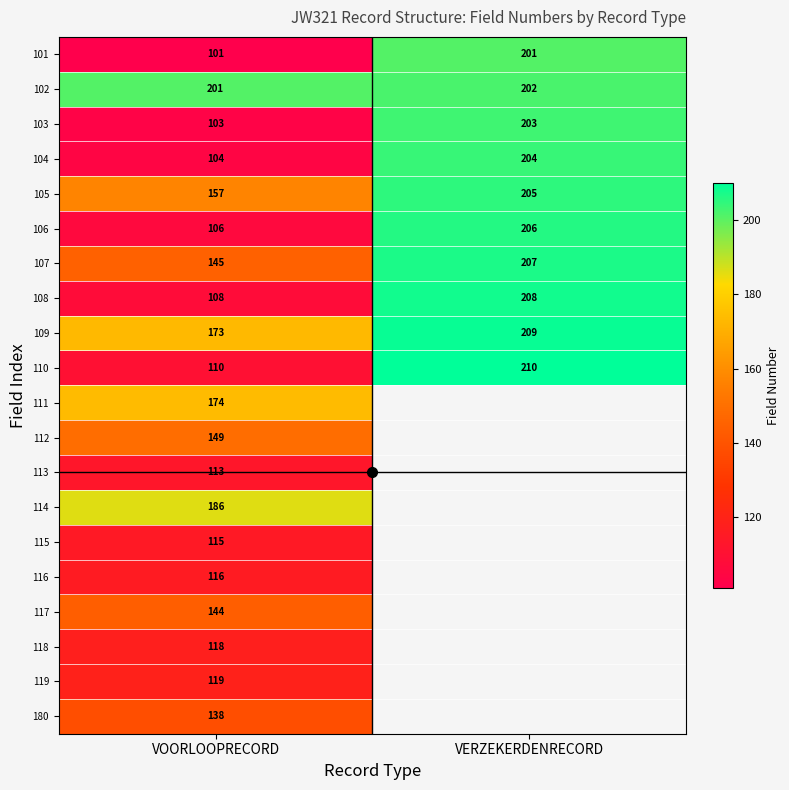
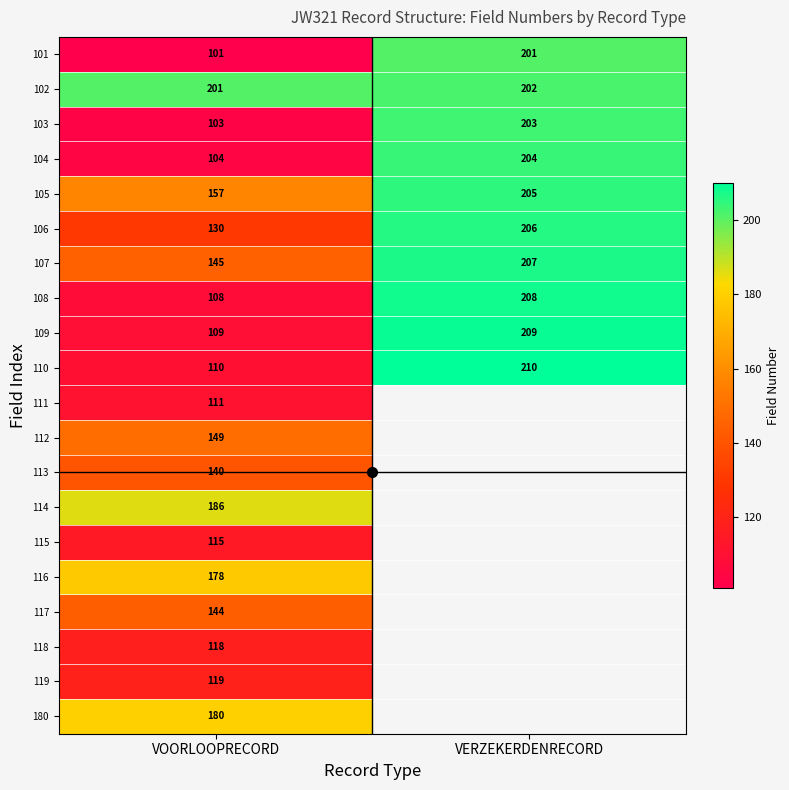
  {
    "101": {
      "VOORLOOPRECORD": 101,
      "VERZEKERDENRECORD": 201
    },
    "102": {
      "VOORLOOPRECORD": 201,
      "VERZEKERDENRECORD": 202
    },
    "103": {
      "VOORLOOPRECORD": 103,
      "VERZEKERDENRECORD": 203
    },
    "104": {
      "VOORLOOPRECORD": 104,
      "VERZEKERDENRECORD": 204
    },
    "105": {
      "VOORLOOPRECORD": 157,
      "VERZEKERDENRECORD": 205
    },
    "106": {
-     "VOORLOOPRECORD": 106,
+     "VOORLOOPRECORD": 130,
      "VERZEKERDENRECORD": 206
    },
    "107": {
      "VOORLOOPRECORD": 145,
      "VERZEKERDENRECORD": 207
    },
    "108": {
      "VOORLOOPRECORD": 108,
      "VERZEKERDENRECORD": 208
    },
    "109": {
-     "VOORLOOPRECORD": 173,
+     "VOORLOOPRECORD": 109,
      "VERZEKERDENRECORD": 209
    },
    "110": {
      "VOORLOOPRECORD": 110,
      "VERZEKERDENRECORD": 210
    },
    "111": {
-     "VOORLOOPRECORD": 174
+     "VOORLOOPRECORD": 111
    },
    "112": {
      "VOORLOOPRECORD": 149
    },
    "113": {
-     "VOORLOOPRECORD": 113
+     "VOORLOOPRECORD": 140
    },
    "114": {
      "VOORLOOPRECORD": 186
    },
    "115": {
      "VOORLOOPRECORD": 115
    },
    "116": {
-     "VOORLOOPRECORD": 116
+     "VOORLOOPRECORD": 178
    },
    "117": {
      "VOORLOOPRECORD": 144
    },
    "118": {
      "VOORLOOPRECORD": 118
    },
    "119": {
      "VOORLOOPRECORD": 119
    },
    "180": {
-     "VOORLOOPRECORD": 138
+     "VOORLOOPRECORD": 180
    }
  }
